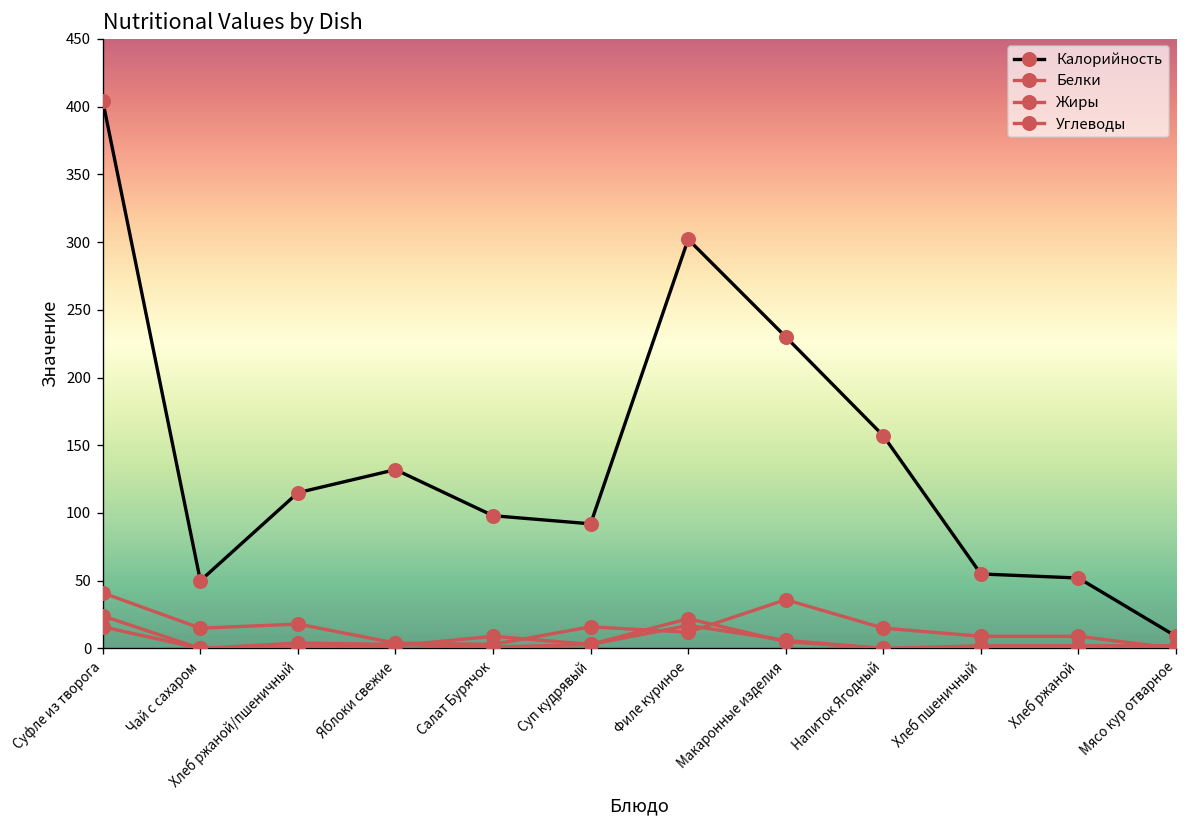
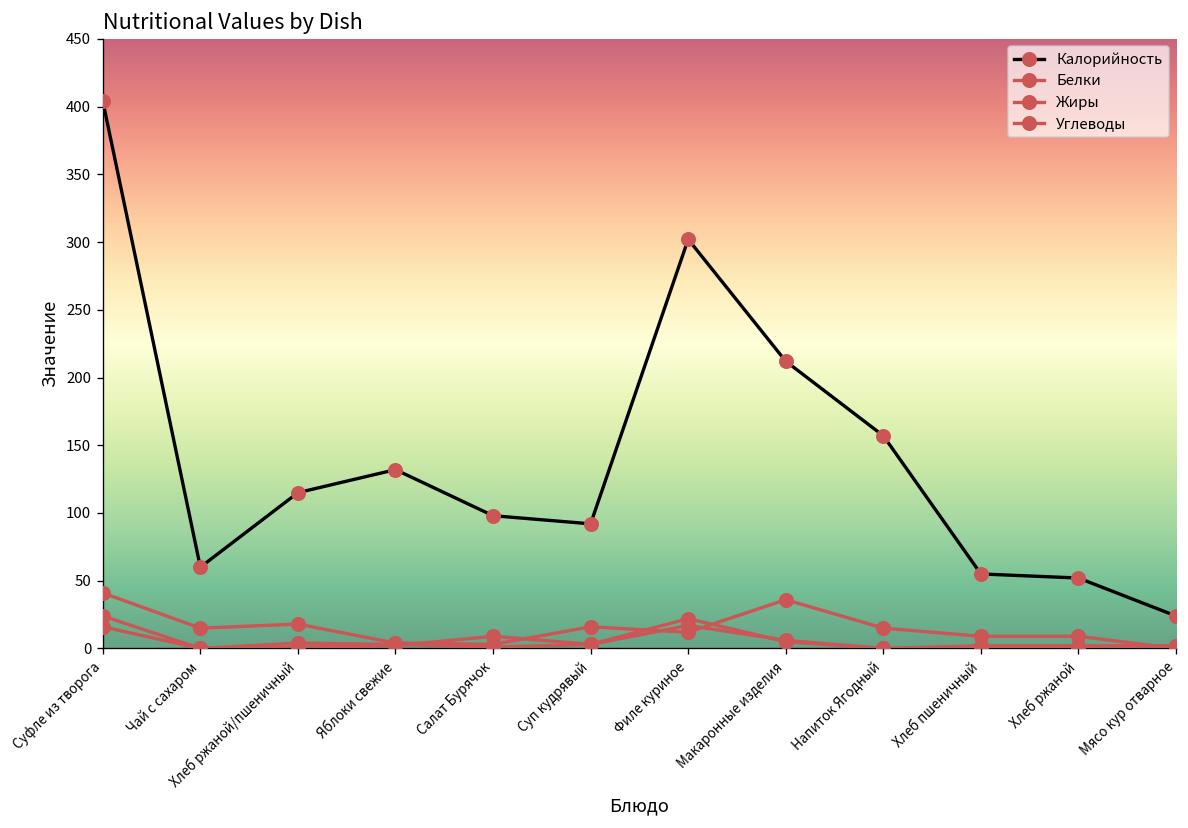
  {
    "Калорийность": {
      "Суфле из творога": 404,
-     "Чай с сахаром": 50,
+     "Чай с сахаром": 60,
      "Хлеб ржаной/пшеничный": 115,
      "Яблоки свежие": 132,
      "Салат Бурячок": 98,
      "Суп кудрявый": 92,
      "Филе куриное": 302,
-     "Макаронные изделия": 230,
+     "Макаронные изделия": 212,
      "Напиток Ягодный": 157,
      "Хлеб пшеничный": 55,
      "Хлеб ржаной": 52,
-     "Мясо кур отварное": 9
+     "Мясо кур отварное": 24
    }
  }
